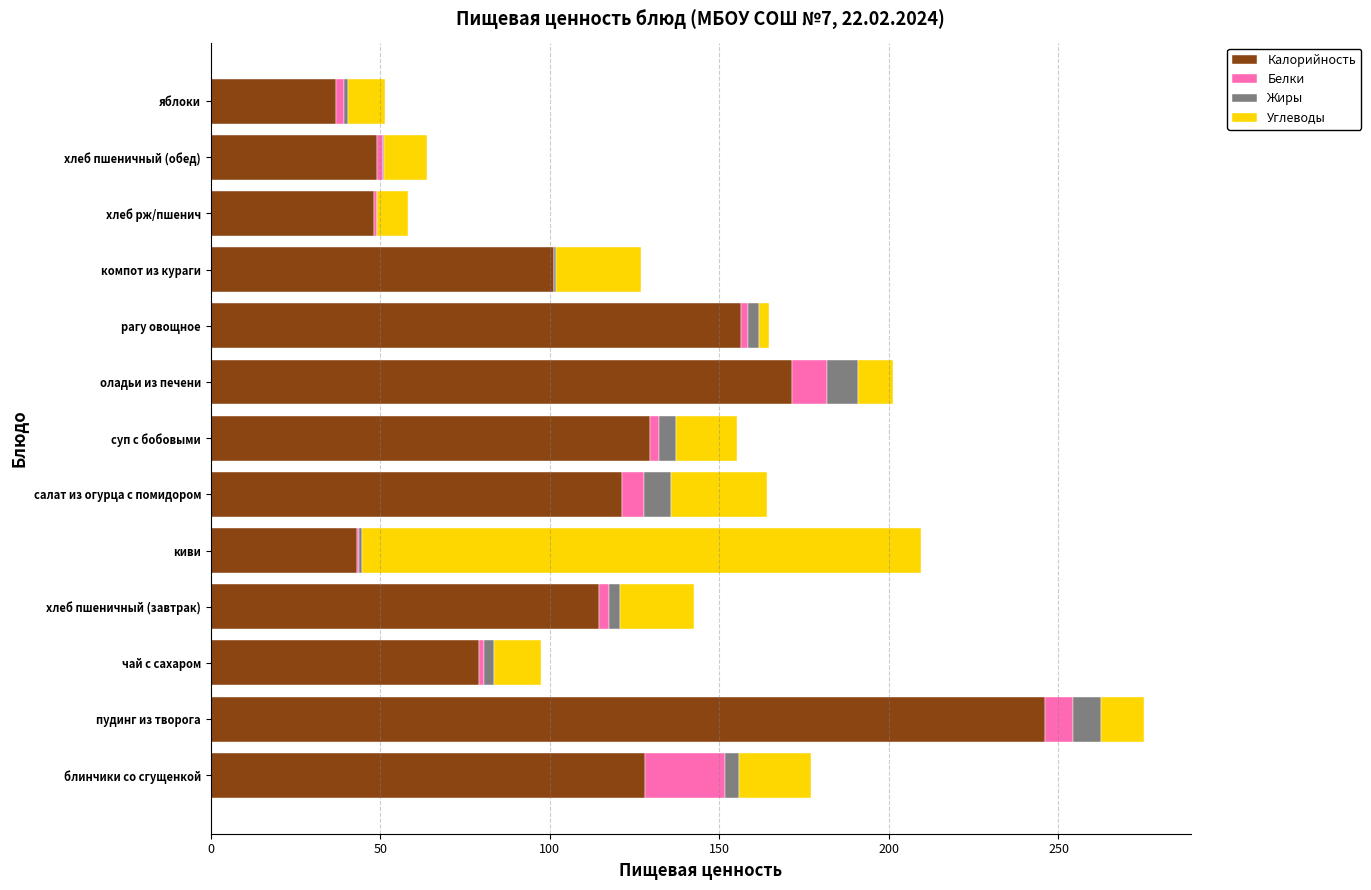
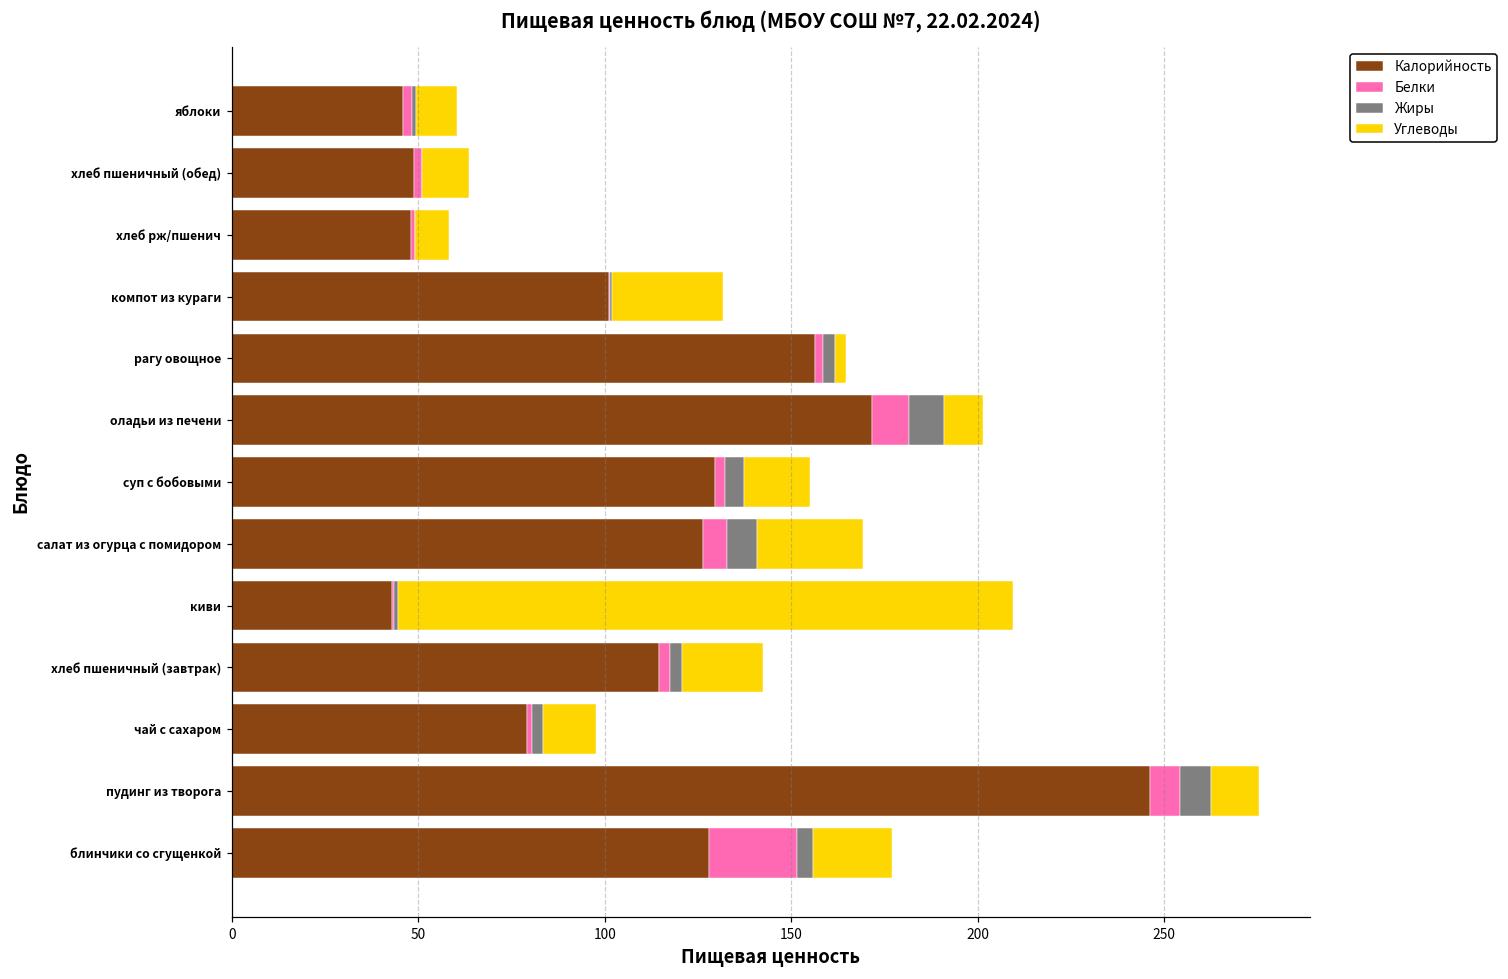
  {
    "Калорийность": {
-     "яблоки": 37,
+     "яблоки": 46,
      "хлеб пшеничный (обед)": 49,
      "хлеб рж/пшенич": 48,
      "компот из кураги": 101,
      "рагу овощное": 156,
      "оладьи из печени": 172,
      "суп с бобовыми": 130,
-     "салат из огурца с помидором": 121,
+     "салат из огурца с помидором": 126,
      "киви": 43,
      "хлеб пшеничный (завтрак)": 114,
      "чай с сахаром": 79,
      "пудинг из творога": 246,
      "блинчики со сгущенкой": 128
    },
    "Белки": {
      "яблоки": 2,
      "хлеб пшеничный (обед)": 2,
      "хлеб рж/пшенич": 1,
      "рагу овощное": 2,
      "оладьи из печени": 10,
      "суп с бобовыми": 3,
      "салат из огурца с помидором": 7,
      "хлеб пшеничный (завтрак)": 3,
      "чай с сахаром": 2,
      "пудинг из творога": 8,
      "блинчики со сгущенкой": 24
    },
    "Жиры": {
      "яблоки": 1,
      "рагу овощное": 3,
      "оладьи из печени": 9,
      "суп с бобовыми": 5,
      "салат из огурца с помидором": 8,
      "киви": 1,
      "хлеб пшеничный (завтрак)": 3,
      "чай с сахаром": 3,
      "пудинг из творога": 8,
      "блинчики со сгущенкой": 4
    },
    "Углеводы": {
      "яблоки": 11,
      "хлеб пшеничный (обед)": 13,
      "хлеб рж/пшенич": 9,
-     "компот из кураги": 25,
+     "компот из кураги": 30,
      "рагу овощное": 3,
      "оладьи из печени": 10,
      "суп с бобовыми": 18,
      "салат из огурца с помидором": 28,
      "киви": 165,
      "хлеб пшеничный (завтрак)": 22,
      "чай с сахаром": 14,
      "пудинг из творога": 13,
      "блинчики со сгущенкой": 21
    }
  }
